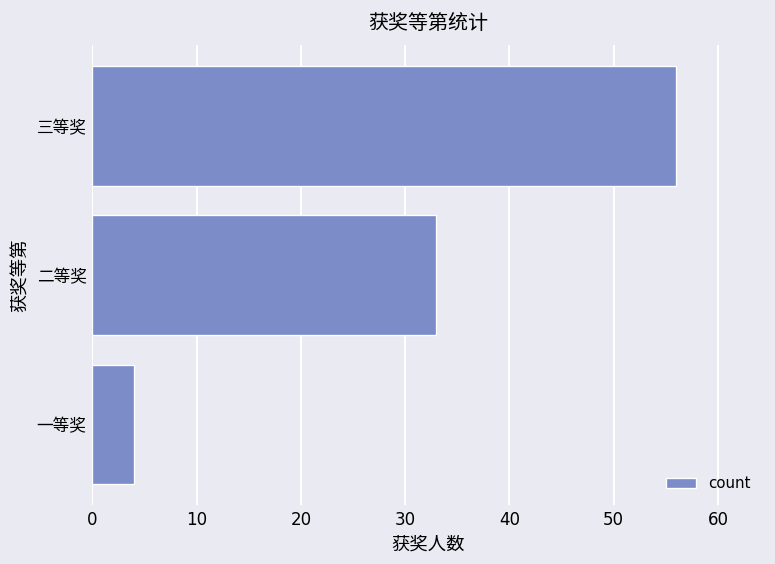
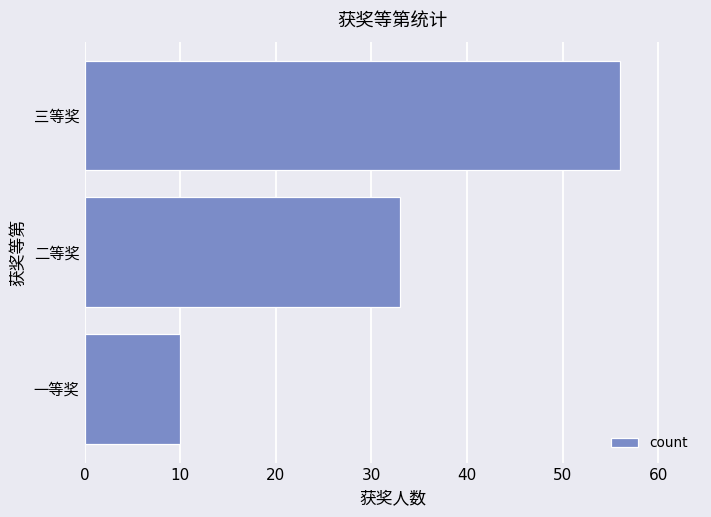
  {
    "三等奖": 56,
    "二等奖": 33,
-   "一等奖": 4
+   "一等奖": 10
  }
